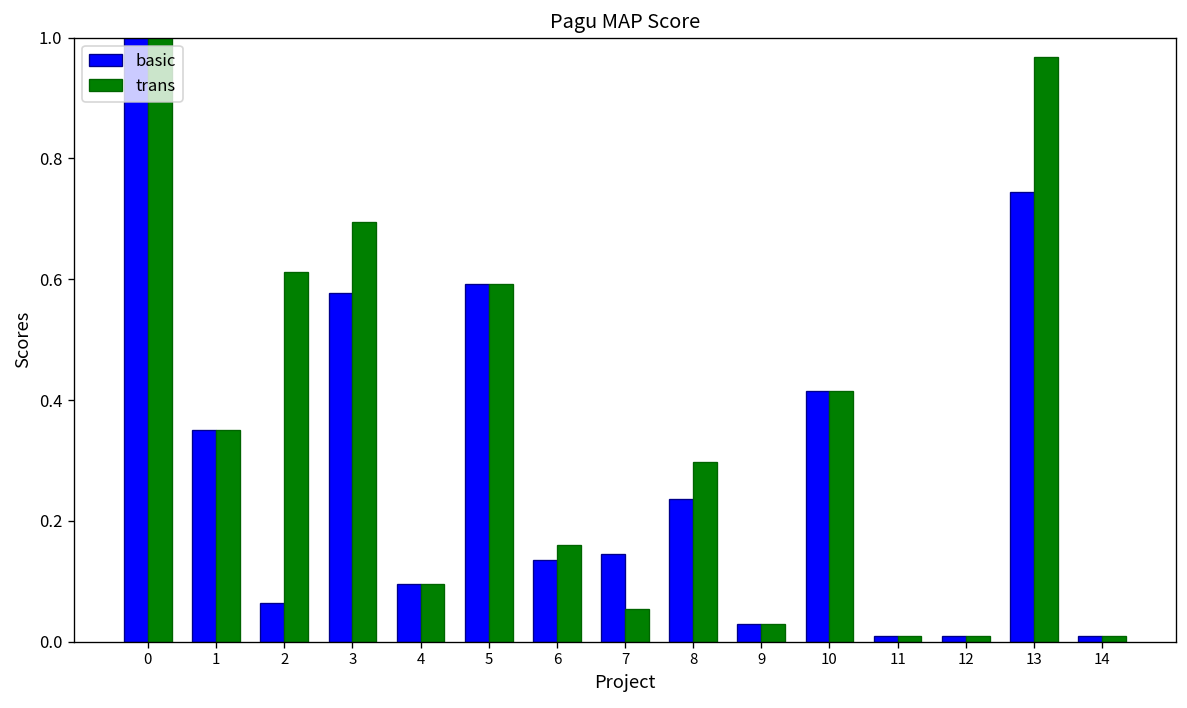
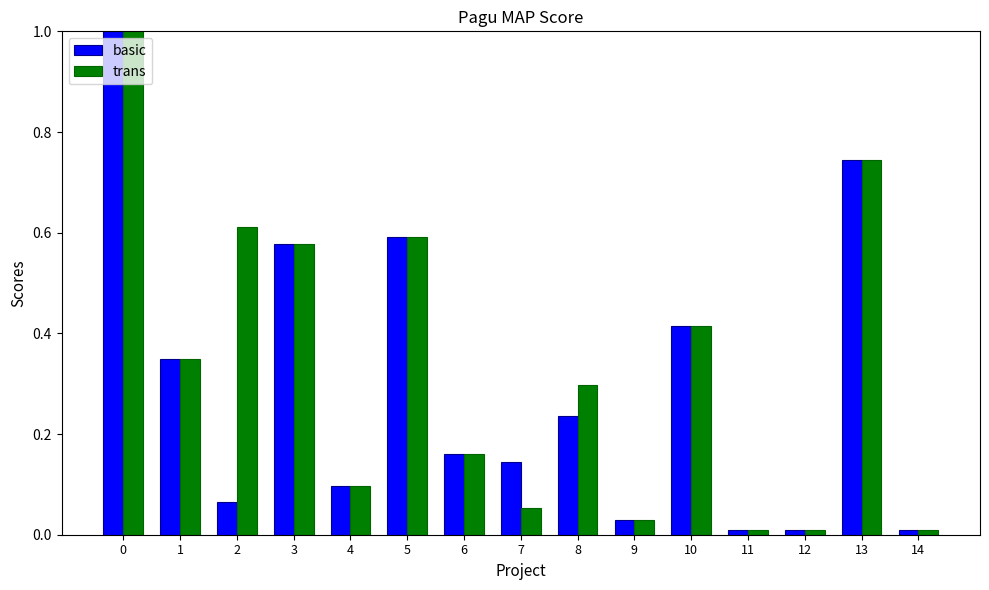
  {
    "basic": {
      "0": 1.00,
      "1": 0.35,
      "2": 0.06,
      "3": 0.58,
      "4": 0.10,
      "5": 0.59,
-     "6": 0.14,
+     "6": 0.16,
      "7": 0.14,
      "8": 0.24,
      "9": 0.03,
      "10": 0.41,
      "11": 0.01,
      "12": 0.01,
      "13": 0.74,
      "14": 0.01
    },
    "trans": {
      "0": 1.00,
      "1": 0.35,
      "2": 0.61,
-     "3": 0.69,
+     "3": 0.58,
      "4": 0.10,
      "5": 0.59,
      "6": 0.16,
      "7": 0.05,
      "8": 0.30,
      "9": 0.03,
      "10": 0.41,
      "11": 0.01,
      "12": 0.01,
-     "13": 0.97,
+     "13": 0.74,
      "14": 0.01
    }
  }
